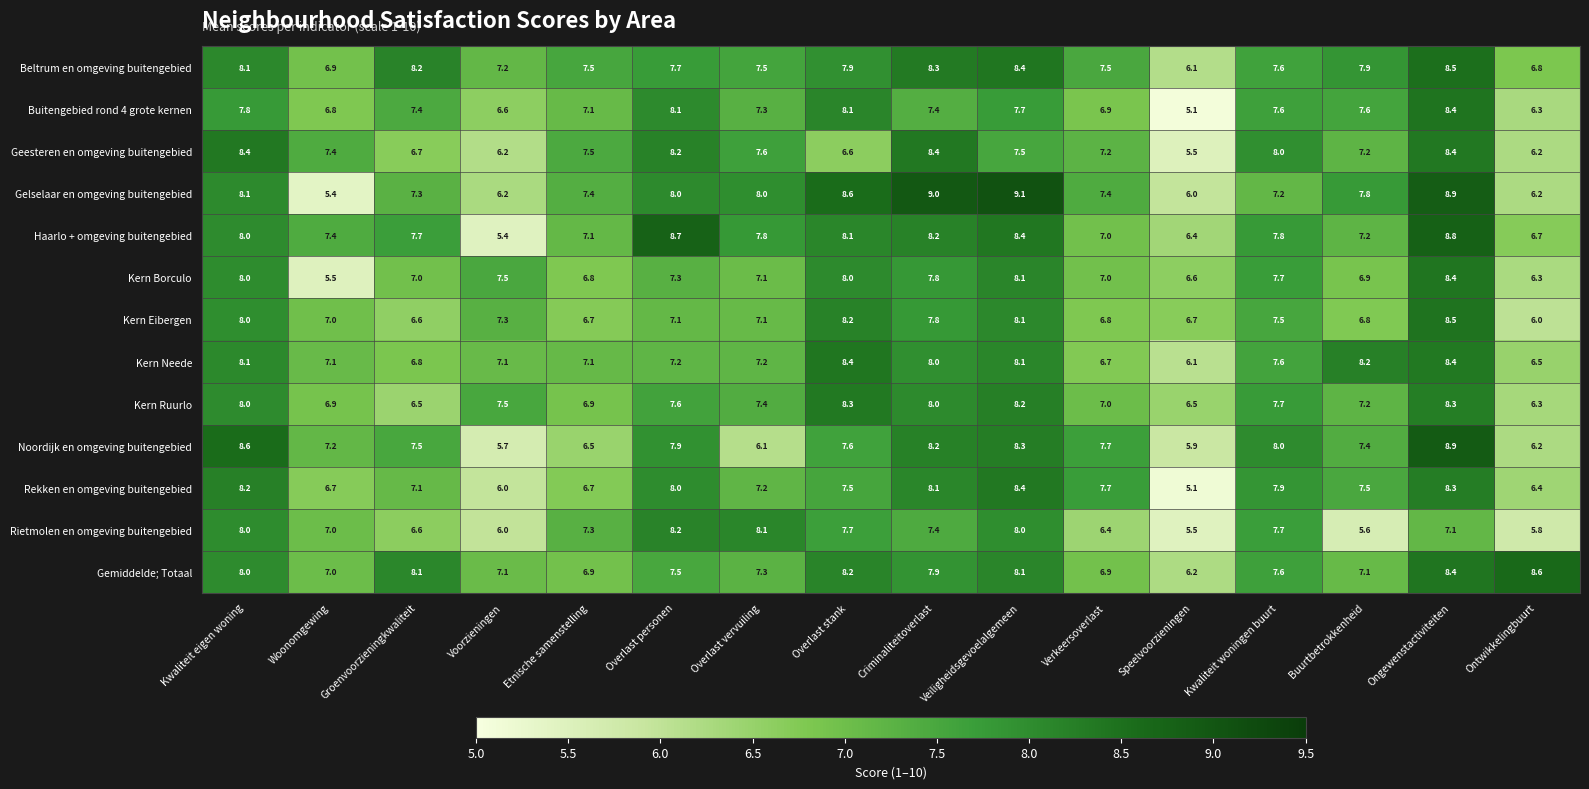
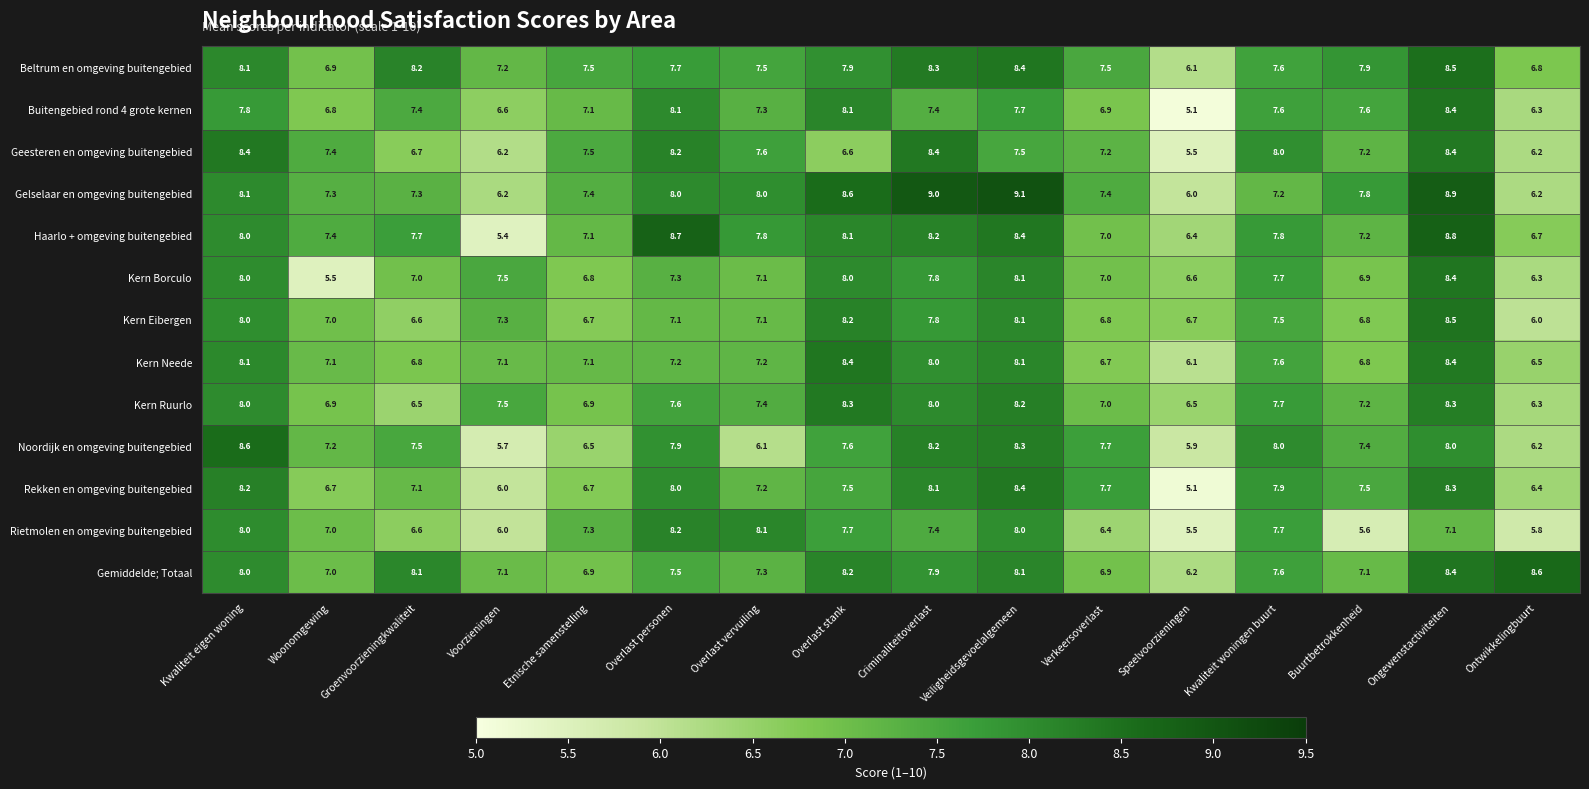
  {
    "Gelselaar en omgeving buitengebied": {
      "Kwaliteit eigen woning": 8.1,
-     "Woonomgewing": 5.4,
+     "Woonomgewing": 7.3,
      "Groenvoorzieningkwaliteit": 7.3,
      "Voorzieningen": 6.2,
      "Etnische samenstelling": 7.4,
      "Overlast personen": 8.0,
      "Overlast vervuiling": 8.0,
      "Overlast stank": 8.6,
      "Criminaliteitoverlast": 9.0,
      "Veiligheidsgevoelalgemeen": 9.1,
      "Verkeersoverlast": 7.4,
      "Speelvoorzieningen": 6.0,
      "Kwaliteit woningen buurt": 7.2,
      "Buurtbetrokkenheid": 7.8,
      "Ongewenstactiviteiten": 8.9,
      "Ontwikkelingbuurt": 6.2
    },
    "Kern Neede": {
      "Kwaliteit eigen woning": 8.1,
      "Woonomgewing": 7.1,
      "Groenvoorzieningkwaliteit": 6.8,
      "Voorzieningen": 7.1,
      "Etnische samenstelling": 7.1,
      "Overlast personen": 7.2,
      "Overlast vervuiling": 7.2,
      "Overlast stank": 8.4,
      "Criminaliteitoverlast": 8.0,
      "Veiligheidsgevoelalgemeen": 8.1,
      "Verkeersoverlast": 6.7,
      "Speelvoorzieningen": 6.1,
      "Kwaliteit woningen buurt": 7.6,
-     "Buurtbetrokkenheid": 8.2,
+     "Buurtbetrokkenheid": 6.8,
      "Ongewenstactiviteiten": 8.4,
      "Ontwikkelingbuurt": 6.5
    },
    "Noordijk en omgeving buitengebied": {
      "Kwaliteit eigen woning": 8.6,
      "Woonomgewing": 7.2,
      "Groenvoorzieningkwaliteit": 7.5,
      "Voorzieningen": 5.7,
      "Etnische samenstelling": 6.5,
      "Overlast personen": 7.9,
      "Overlast vervuiling": 6.1,
      "Overlast stank": 7.6,
      "Criminaliteitoverlast": 8.2,
      "Veiligheidsgevoelalgemeen": 8.3,
      "Verkeersoverlast": 7.7,
      "Speelvoorzieningen": 5.9,
      "Kwaliteit woningen buurt": 8.0,
      "Buurtbetrokkenheid": 7.4,
-     "Ongewenstactiviteiten": 8.9,
+     "Ongewenstactiviteiten": 8.0,
      "Ontwikkelingbuurt": 6.2
    }
  }
